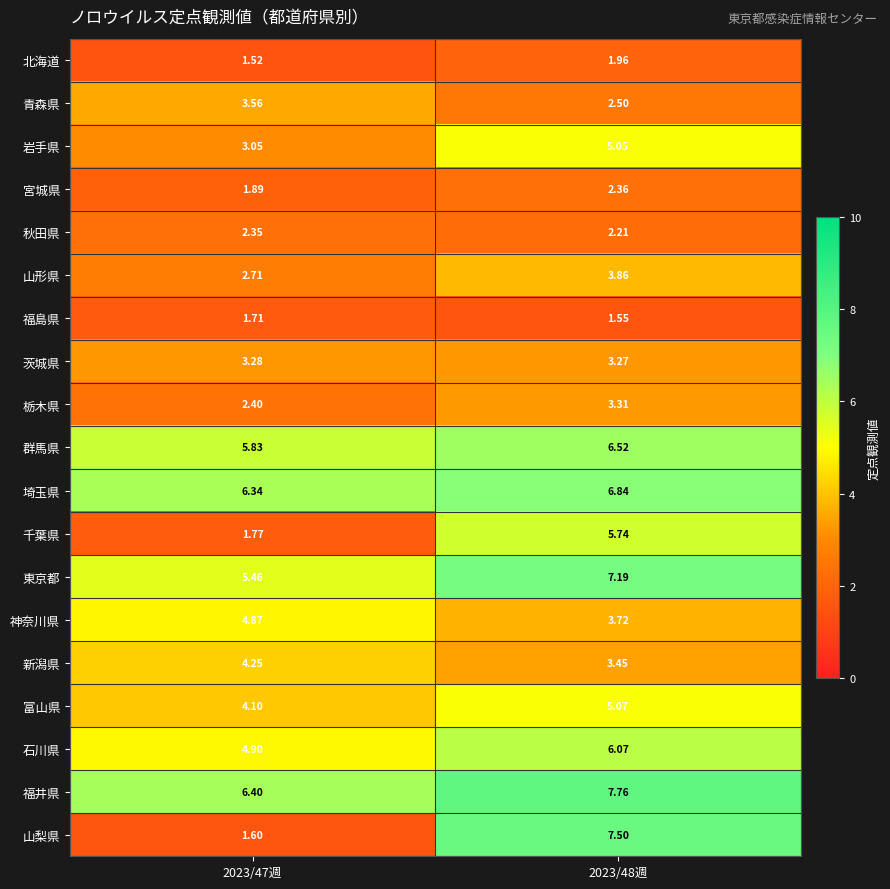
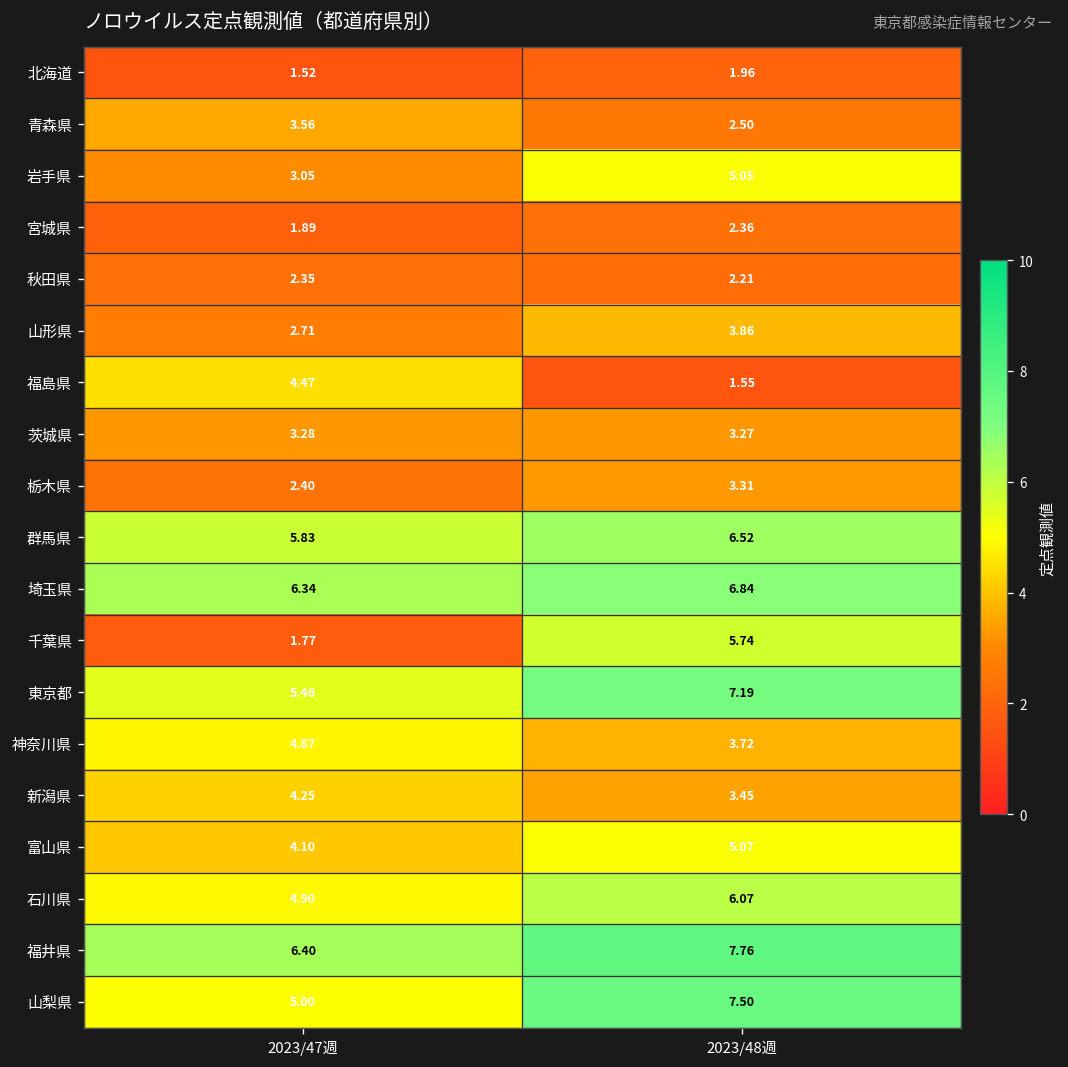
  {
    "北海道": {
      "2023/47週": 1.52,
      "2023/48週": 1.96
    },
    "青森県": {
      "2023/47週": 3.56,
      "2023/48週": 2.50
    },
    "岩手県": {
      "2023/47週": 3.05,
      "2023/48週": 5.05
    },
    "宮城県": {
      "2023/47週": 1.89,
      "2023/48週": 2.36
    },
    "秋田県": {
      "2023/47週": 2.35,
      "2023/48週": 2.21
    },
    "山形県": {
      "2023/47週": 2.71,
      "2023/48週": 3.86
    },
    "福島県": {
-     "2023/47週": 1.71,
+     "2023/47週": 4.47,
      "2023/48週": 1.55
    },
    "茨城県": {
      "2023/47週": 3.28,
      "2023/48週": 3.27
    },
    "栃木県": {
      "2023/47週": 2.40,
      "2023/48週": 3.31
    },
    "群馬県": {
      "2023/47週": 5.83,
      "2023/48週": 6.52
    },
    "埼玉県": {
      "2023/47週": 6.34,
      "2023/48週": 6.84
    },
    "千葉県": {
      "2023/47週": 1.77,
      "2023/48週": 5.74
    },
    "東京都": {
      "2023/47週": 5.46,
      "2023/48週": 7.19
    },
    "神奈川県": {
      "2023/47週": 4.87,
      "2023/48週": 3.72
    },
    "新潟県": {
      "2023/47週": 4.25,
      "2023/48週": 3.45
    },
    "富山県": {
      "2023/47週": 4.10,
      "2023/48週": 5.07
    },
    "石川県": {
      "2023/47週": 4.90,
      "2023/48週": 6.07
    },
    "福井県": {
      "2023/47週": 6.40,
      "2023/48週": 7.76
    },
    "山梨県": {
-     "2023/47週": 1.60,
+     "2023/47週": 5.00,
      "2023/48週": 7.50
    }
  }
